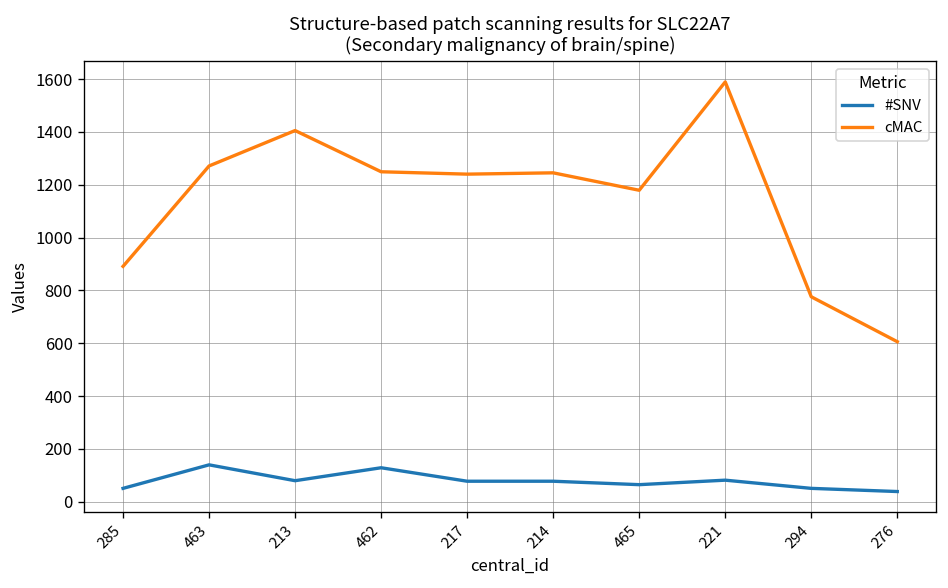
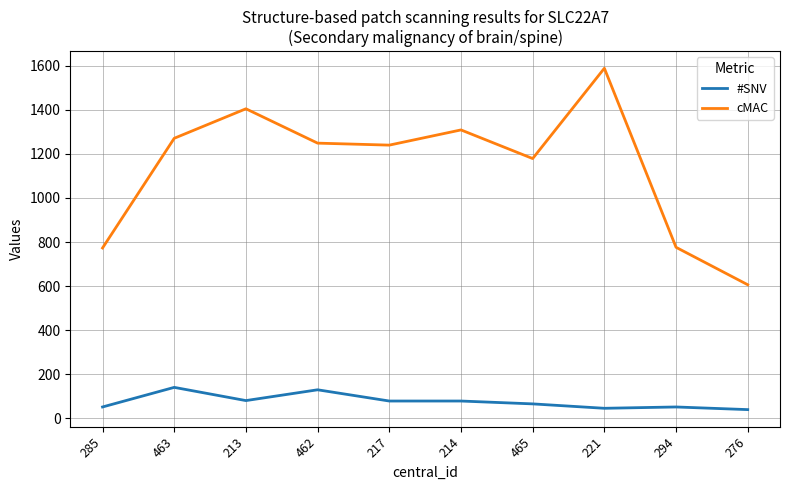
  {
    "#SNV": {
      "285": 50,
      "463": 140,
      "213": 80,
      "462": 130,
      "217": 80,
      "214": 80,
      "465": 70,
-     "221": 80,
+     "221": 50,
      "294": 50,
      "276": 40
    },
    "cMAC": {
-     "285": 890,
+     "285": 770,
      "463": 1270,
      "213": 1410,
      "462": 1250,
      "217": 1240,
-     "214": 1250,
+     "214": 1310,
      "465": 1180,
      "221": 1590,
      "294": 780,
      "276": 610
    }
  }
